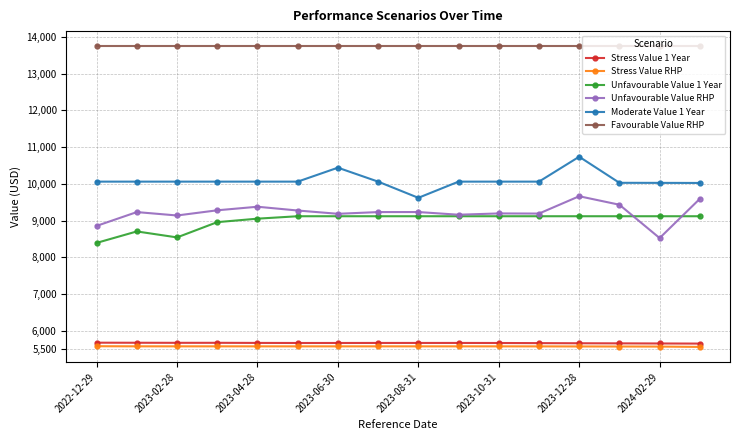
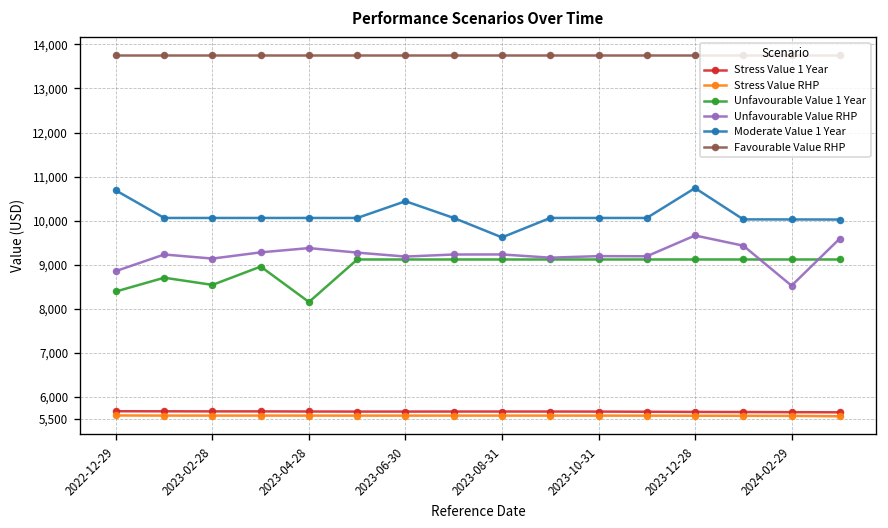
  {
    "Stress Value 1 Year": {
      "2022-12-29": "5,700",
      "2023-02-28": "5,700",
      "2023-04-28": "5,700",
      "2023-06-30": "5,700",
      "2023-08-31": "5,700",
      "2023-10-31": "5,700",
      "2023-12-28": "5,700",
      "2024-02-29": "5,700"
    },
    "Stress Value RHP": {
      "2022-12-29": "5,600",
      "2023-02-28": "5,600",
      "2023-04-28": "5,600",
      "2023-06-30": "5,600",
      "2023-08-31": "5,600",
      "2023-10-31": "5,600",
      "2023-12-28": "5,600",
      "2024-02-29": "5,600"
    },
    "Unfavourable Value 1 Year": {
      "2022-12-29": "8,400",
      "2023-02-28": "8,500",
-     "2023-04-28": "9,100",
+     "2023-04-28": "8,200",
      "2023-08-31": "9,100",
      "2023-10-31": "9,100",
      "2023-12-28": "9,100",
      "2024-02-29": "9,100"
    },
    "Unfavourable Value RHP": {
      "2022-12-29": "8,900",
      "2023-02-28": "9,100",
      "2023-04-28": "9,400",
      "2023-08-31": "9,200",
      "2023-10-31": "9,200",
      "2023-12-28": "9,700",
      "2024-02-29": "8,500"
    },
    "Moderate Value 1 Year": {
-     "2022-12-29": "10,100",
+     "2022-12-29": "10,700",
      "2023-02-28": "10,100",
      "2023-04-28": "10,100",
      "2023-06-30": "10,400",
      "2023-08-31": "9,600",
      "2023-10-31": "10,100",
      "2023-12-28": "10,700",
      "2024-02-29": "10,000"
    },
    "Favourable Value RHP": {
      "2022-12-29": "13,800",
      "2023-02-28": "13,800",
      "2023-04-28": "13,800",
      "2023-06-30": "13,800",
      "2023-08-31": "13,800",
      "2023-10-31": "13,800",
      "2023-12-28": "13,800"
    }
  }
